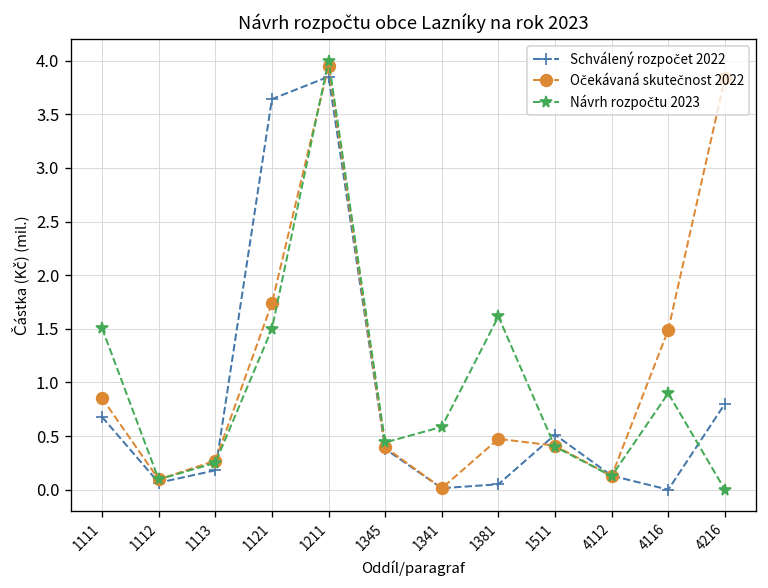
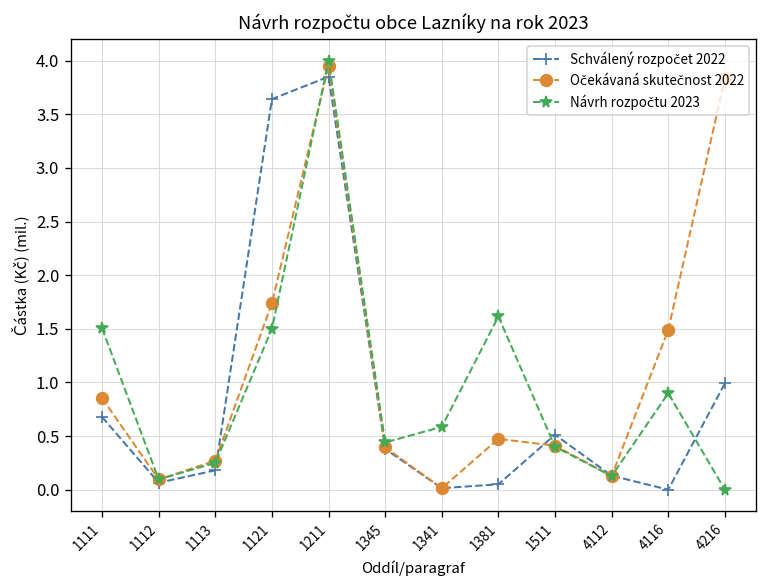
  {
    "Schválený rozpočet 2022": {
      "1111": 0.7,
      "1112": 0.1,
      "1113": 0.2,
      "1121": 3.6,
      "1211": 3.9,
      "1381": 0.1,
      "1511": 0.5,
      "4116": 0.0,
-     "4216": 0.8
+     "4216": 1.0
    },
    "Očekávaná skutečnost 2022": {
      "1111": 0.9,
      "1121": 1.7,
      "1211": 4.0,
      "1381": 0.5,
      "4116": 1.5
    },
    "Návrh rozpočtu 2023": {
      "1111": 1.5,
      "1121": 1.5,
      "1211": 4.0,
      "1345": 0.4,
      "1341": 0.6,
      "1381": 1.6,
      "4116": 0.9,
      "4216": 0.0
    }
  }
